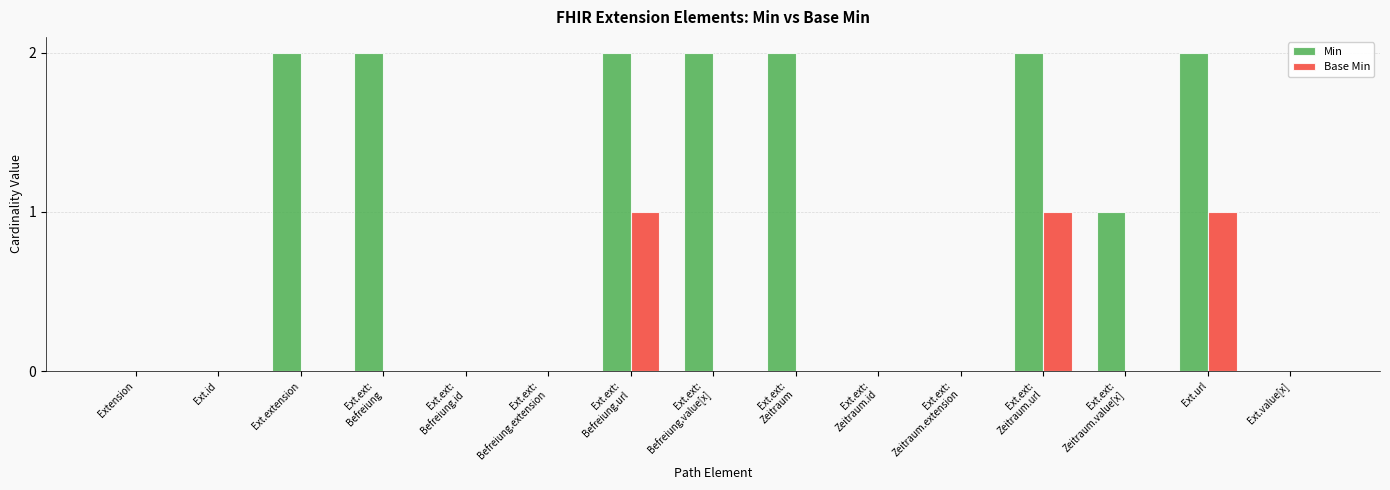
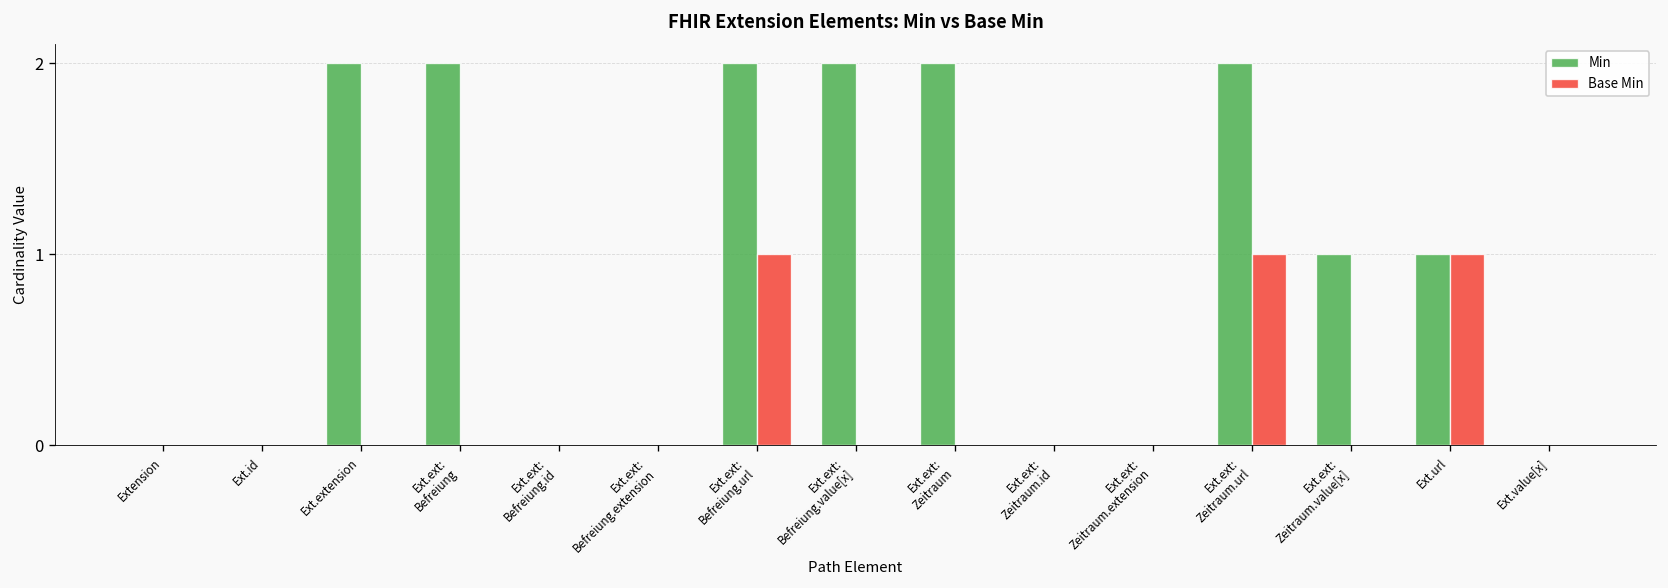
  {
    "Min": {
      "Extension": 0,
      "Ext.id": 0,
      "Ext.extension": 2,
      "Ext.ext: Befreiung": 2,
      "Ext.ext: Befreiung.id": 0,
      "Ext.ext: Befreiung.extension": 0,
      "Ext.ext: Befreiung.url": 2,
      "Ext.ext: Befreiung.value[x]": 2,
      "Ext.ext: Zeitraum": 2,
      "Ext.ext: Zeitraum.id": 0,
      "Ext.ext: Zeitraum.extension": 0,
      "Ext.ext: Zeitraum.url": 2,
      "Ext.ext: Zeitraum.value[x]": 1,
-     "Ext.url": 2,
+     "Ext.url": 1,
      "Ext.value[x]": 0
    },
    "Base Min": {
      "Extension": 0,
      "Ext.id": 0,
      "Ext.extension": 0,
      "Ext.ext: Befreiung": 0,
      "Ext.ext: Befreiung.id": 0,
      "Ext.ext: Befreiung.extension": 0,
      "Ext.ext: Befreiung.url": 1,
      "Ext.ext: Befreiung.value[x]": 0,
      "Ext.ext: Zeitraum": 0,
      "Ext.ext: Zeitraum.id": 0,
      "Ext.ext: Zeitraum.extension": 0,
      "Ext.ext: Zeitraum.url": 1,
      "Ext.ext: Zeitraum.value[x]": 0,
      "Ext.url": 1,
      "Ext.value[x]": 0
    }
  }
